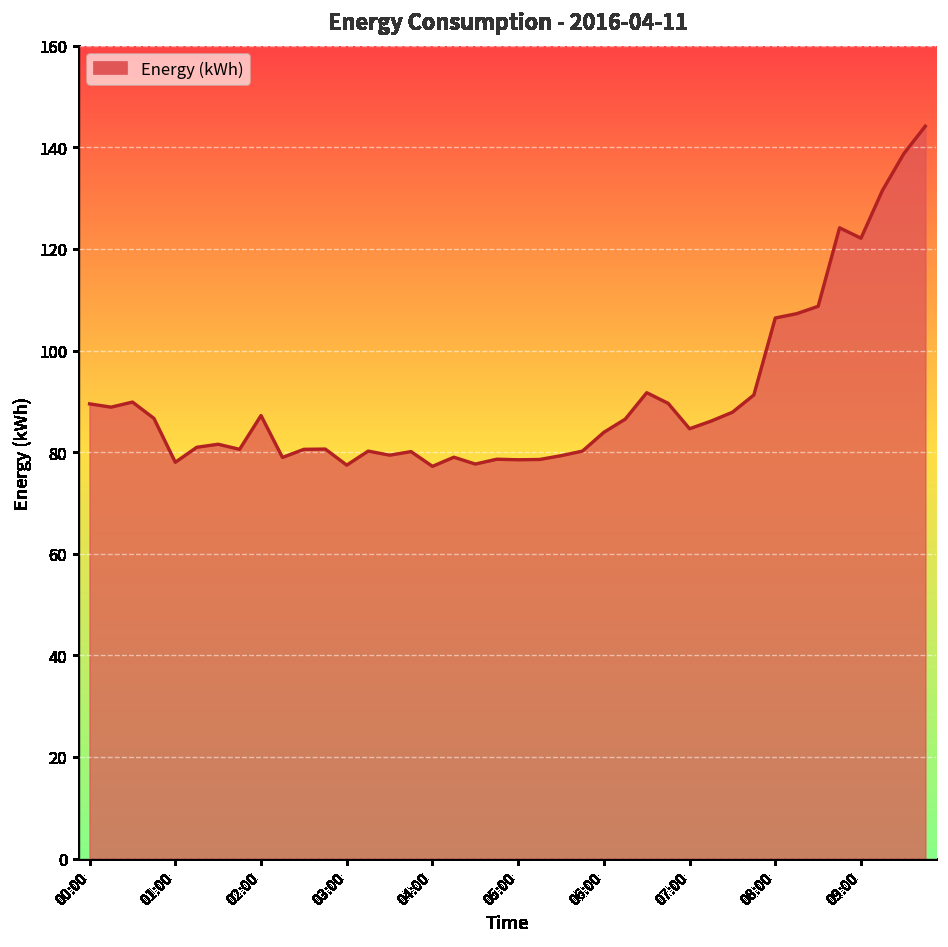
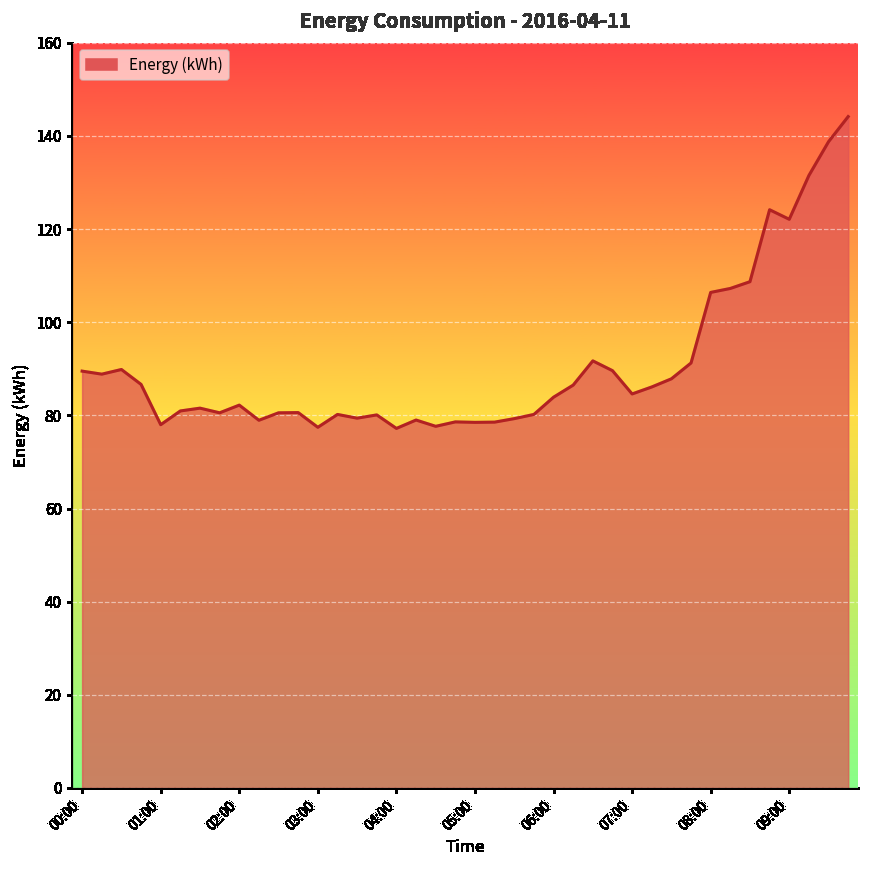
  {
    "00:00": 90,
    "01:00": 78,
-   "02:00": 87,
+   "02:00": 82,
    "03:00": 77,
    "04:00": 77,
    "05:00": 79,
    "06:00": 84,
    "07:00": 85,
    "08:00": 106,
    "09:00": 122
  }
